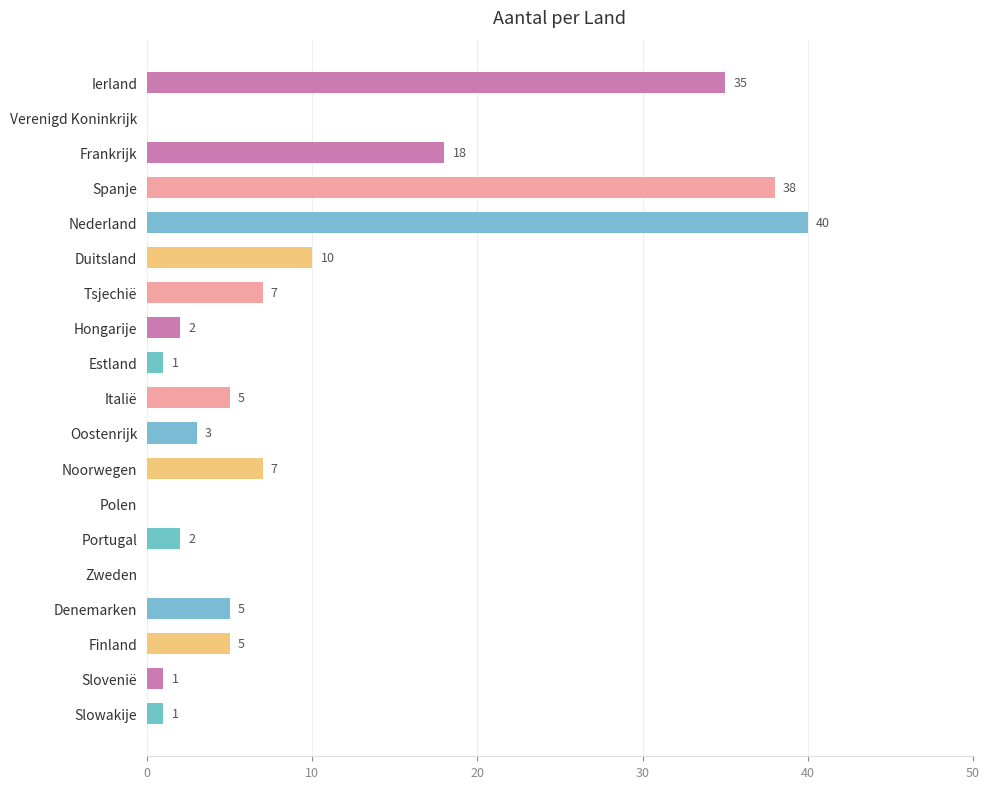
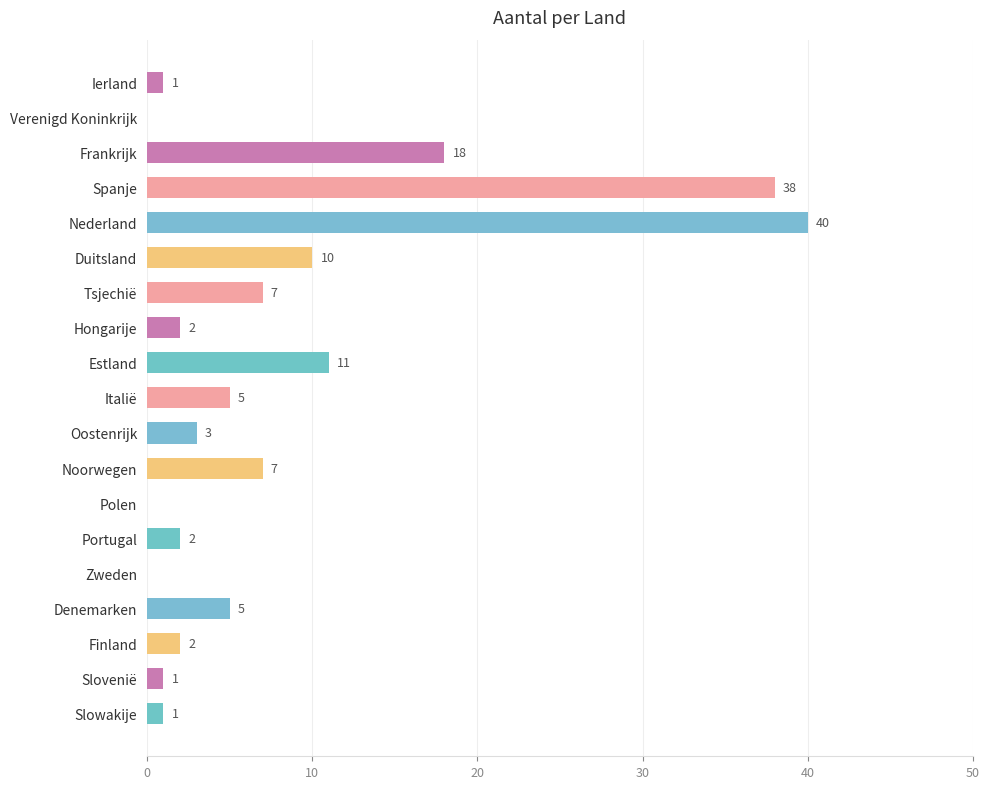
  {
-   "Ierland": 35,
+   "Ierland": 1,
    "Frankrijk": 18,
    "Spanje": 38,
    "Nederland": 40,
    "Duitsland": 10,
    "Tsjechië": 7,
    "Hongarije": 2,
-   "Estland": 1,
+   "Estland": 11,
    "Italië": 5,
    "Oostenrijk": 3,
    "Noorwegen": 7,
    "Portugal": 2,
    "Denemarken": 5,
-   "Finland": 5,
+   "Finland": 2,
    "Slovenië": 1,
    "Slowakije": 1
  }
